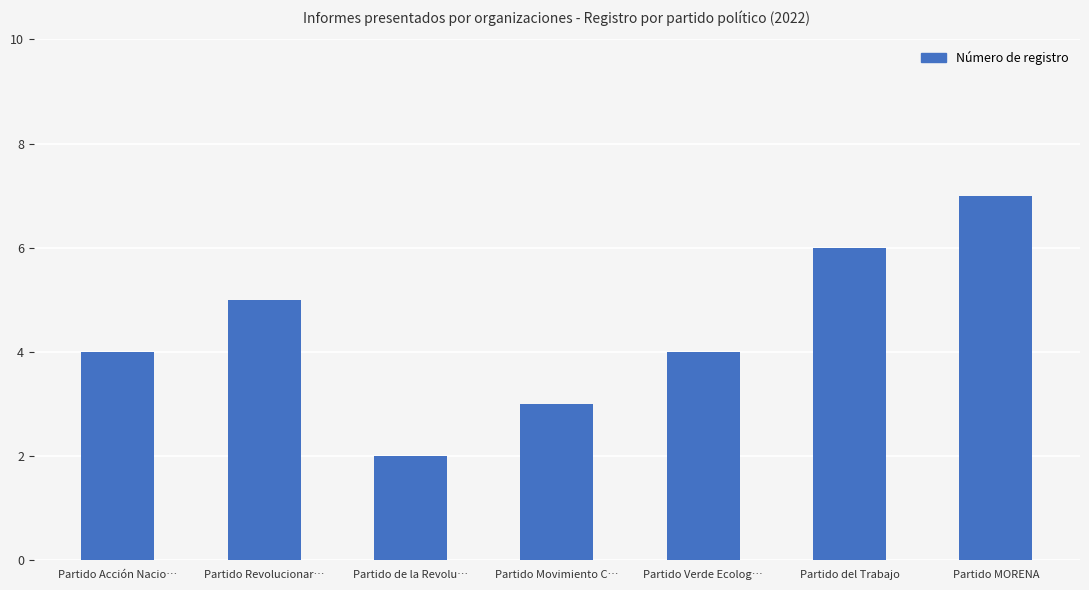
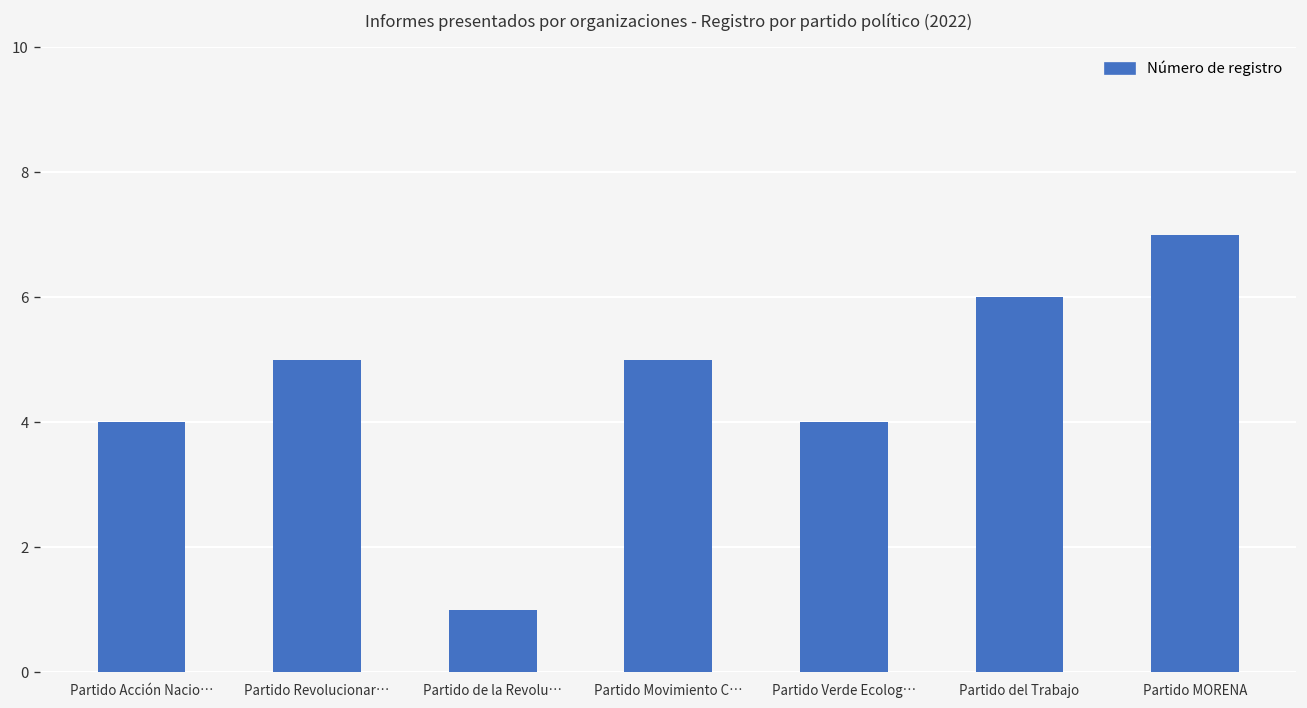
  {
    "Partido Acción Nacio…": 4,
    "Partido Revolucionar…": 5,
-   "Partido de la Revolu…": 2,
-   "Partido Movimiento C…": 3,
+   "Partido de la Revolu…": 1,
+   "Partido Movimiento C…": 5,
    "Partido Verde Ecolog…": 4,
    "Partido del Trabajo": 6,
    "Partido MORENA": 7
  }
